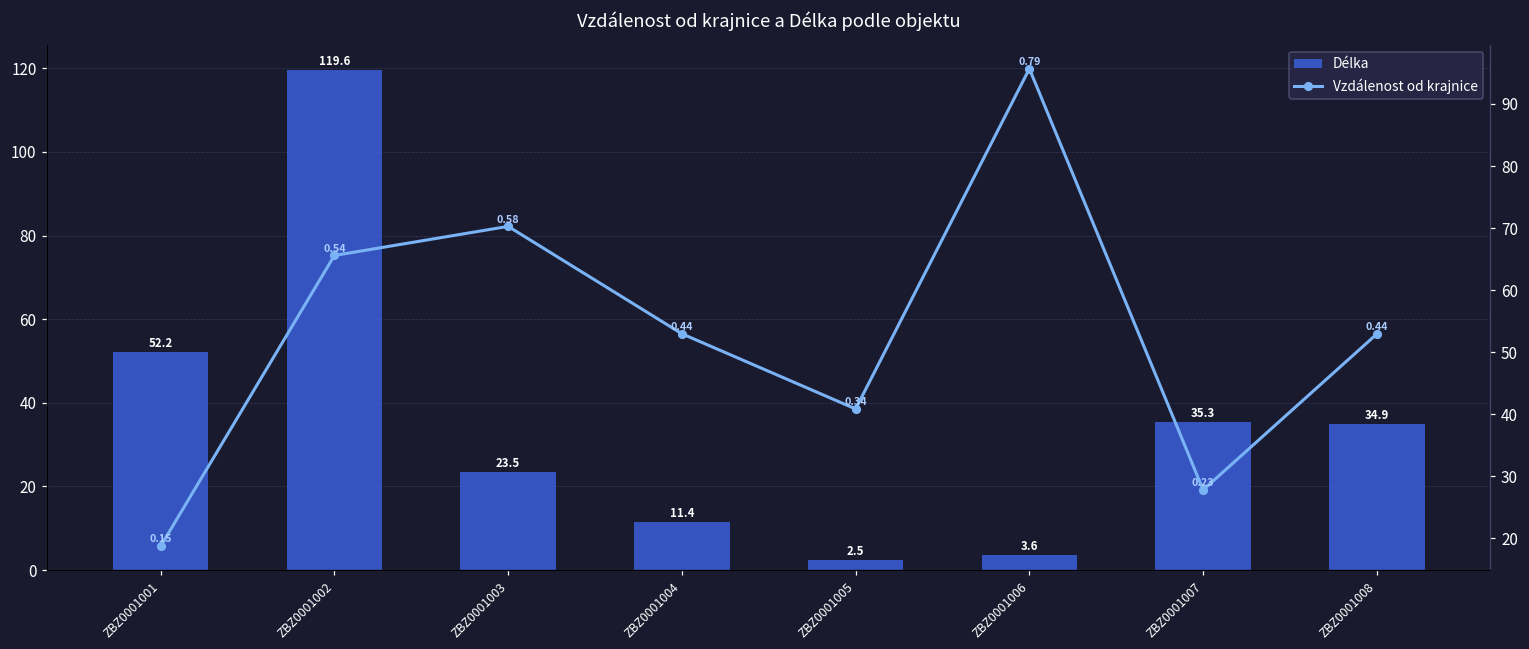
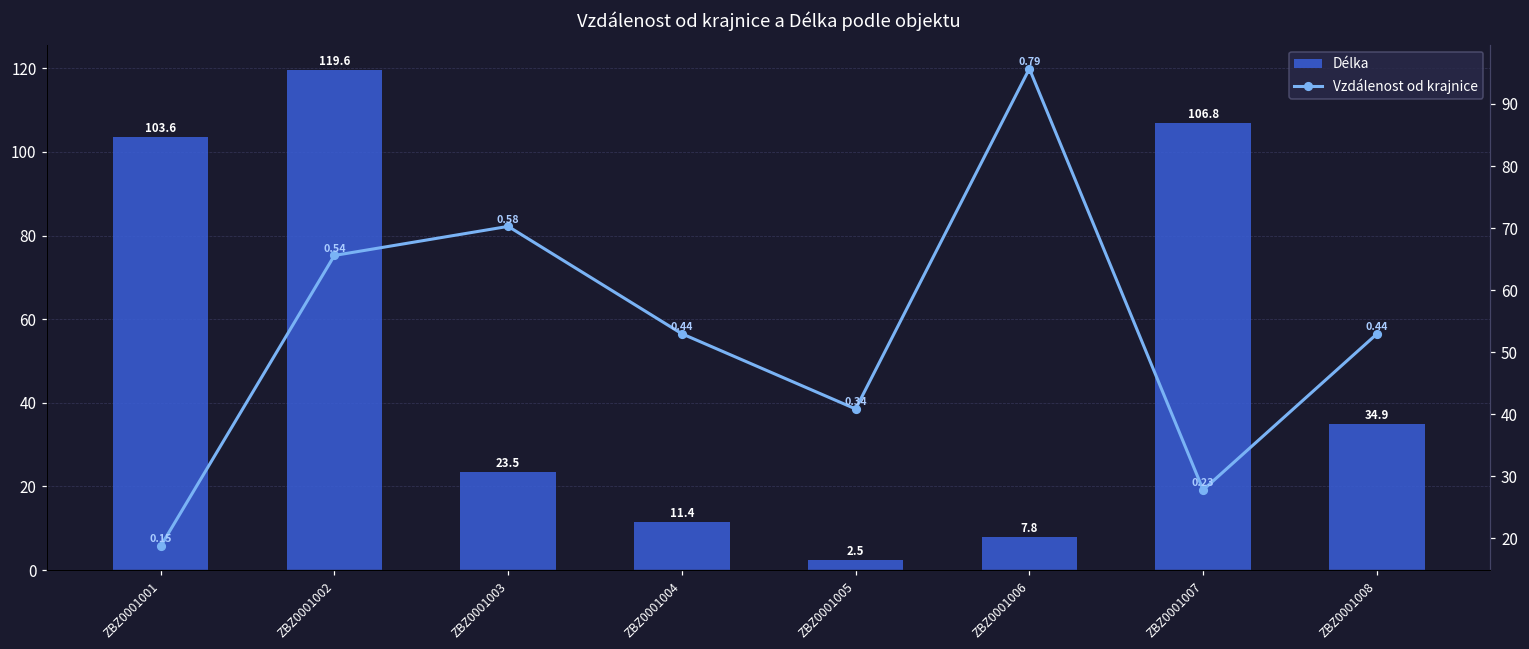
  {
    "Délka": {
-     "ZBZ0001001": 52.2,
+     "ZBZ0001001": 103.6,
      "ZBZ0001002": 119.6,
      "ZBZ0001003": 23.5,
      "ZBZ0001004": 11.4,
      "ZBZ0001005": 2.5,
-     "ZBZ0001006": 3.6,
-     "ZBZ0001007": 35.3,
+     "ZBZ0001006": 7.8,
+     "ZBZ0001007": 106.8,
      "ZBZ0001008": 34.9
    }
  }
